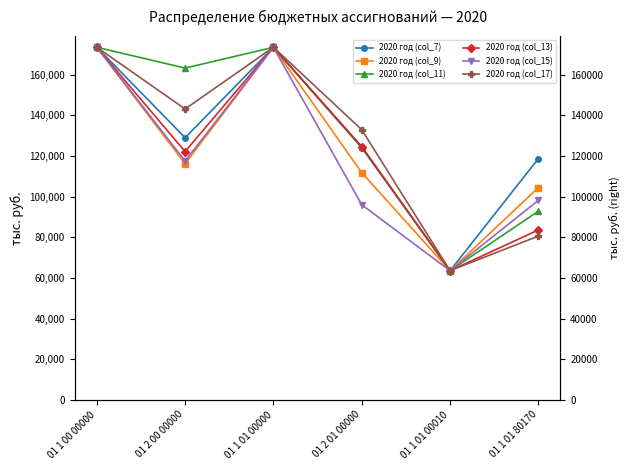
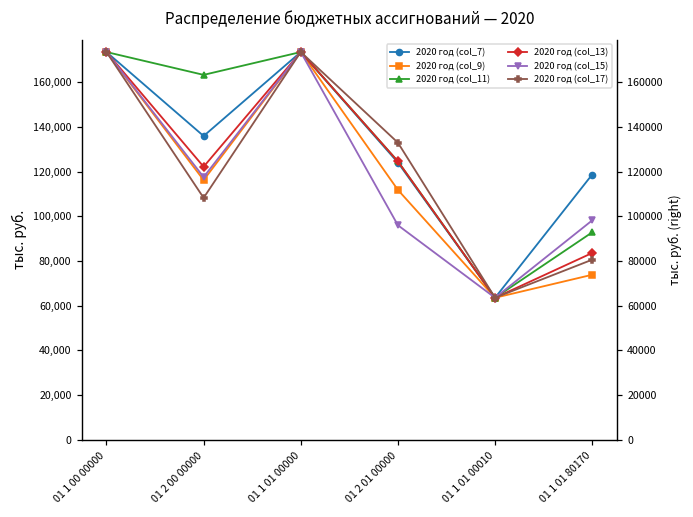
  {
    "2020 год (col_7)": {
-     "01 2 00 00000": "129,000",
+     "01 2 00 00000": "136,000",
      "01 1 01 80170": "119,000"
    },
    "2020 год (col_9)": {
      "01 2 00 00000": "116,000",
      "01 2 01 00000": "112,000",
-     "01 1 01 80170": "104,000"
+     "01 1 01 80170": "74,000"
    },
    "2020 год (col_11)": {
      "01 2 00 00000": "163,000",
      "01 1 01 80170": "93,000"
    },
    "2020 год (col_13)": {
      "01 2 00 00000": "122,000",
      "01 1 01 80170": "84,000"
    },
    "2020 год (col_15)": {
      "01 2 00 00000": "117,000",
      "01 2 01 00000": "96,000",
      "01 1 01 80170": "98,000"
    },
    "2020 год (col_17)": {
-     "01 2 00 00000": "143,000",
+     "01 2 00 00000": "108,000",
      "01 2 01 00000": "133,000",
      "01 1 01 80170": "81,000"
    }
  }
